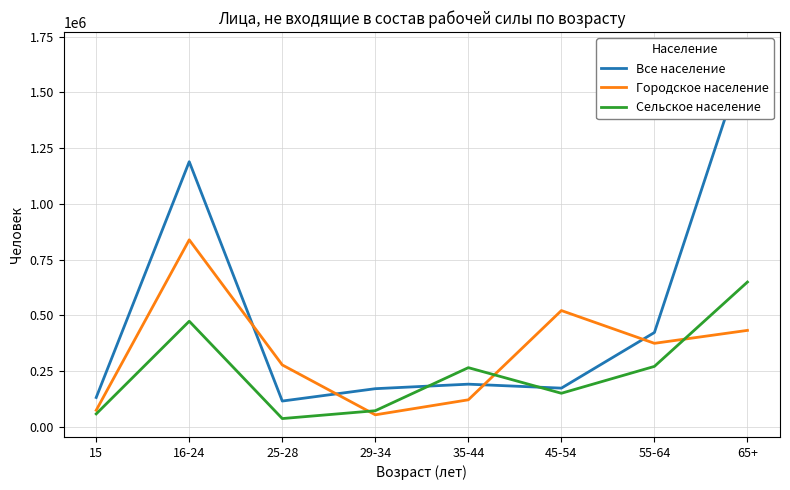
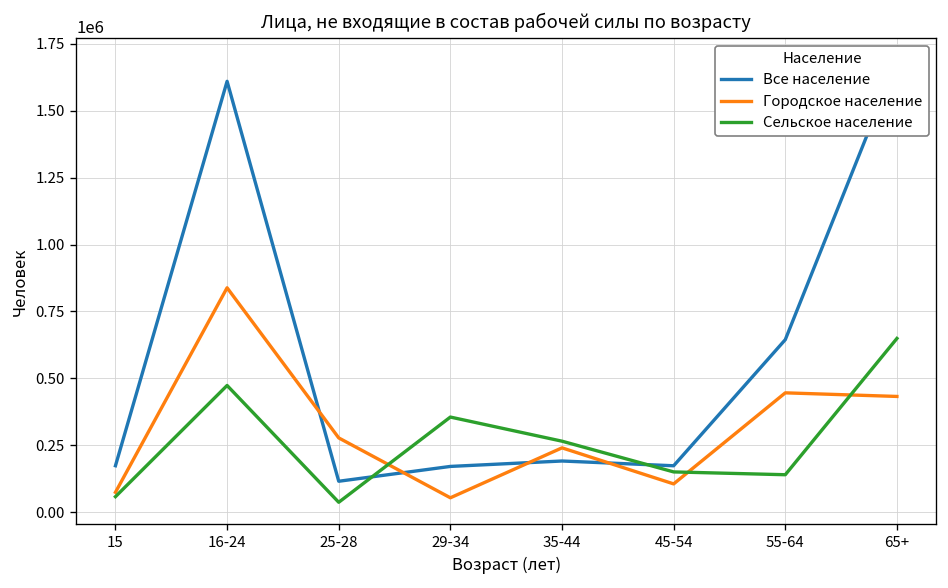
  {
    "Все население": {
-     "15": 130000,
-     "16-24": 1190000,
+     "15": 170000,
+     "16-24": 1610000,
      "25-28": 110000,
      "29-34": 170000,
      "35-44": 190000,
      "45-54": 170000,
-     "55-64": 420000
+     "55-64": 640000
    },
    "Городское население": {
      "15": 70000,
      "16-24": 840000,
      "25-28": 280000,
      "29-34": 50000,
-     "35-44": 120000,
-     "45-54": 520000,
-     "55-64": 370000,
+     "35-44": 240000,
+     "45-54": 110000,
+     "55-64": 450000,
      "65+": 430000
    },
    "Сельское население": {
      "15": 60000,
      "16-24": 470000,
      "25-28": 40000,
-     "29-34": 70000,
+     "29-34": 360000,
      "35-44": 260000,
      "45-54": 150000,
-     "55-64": 270000,
+     "55-64": 140000,
      "65+": 650000
    }
  }
